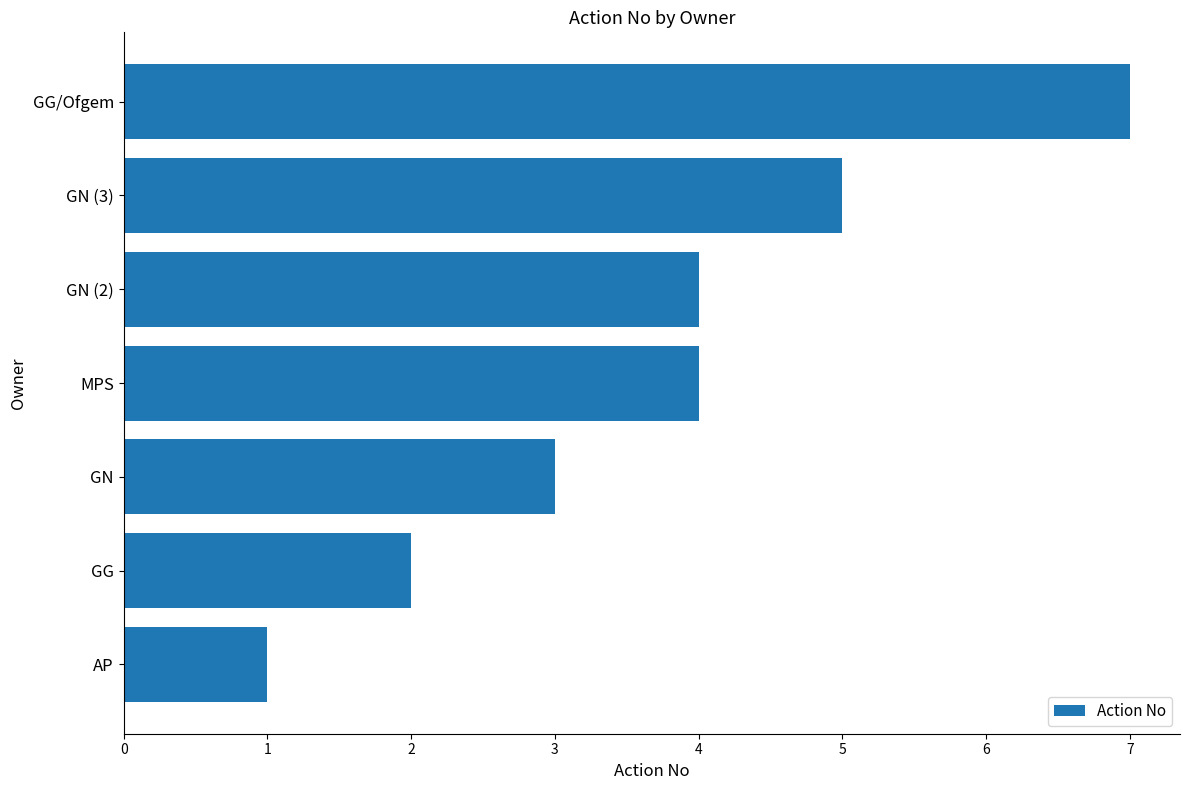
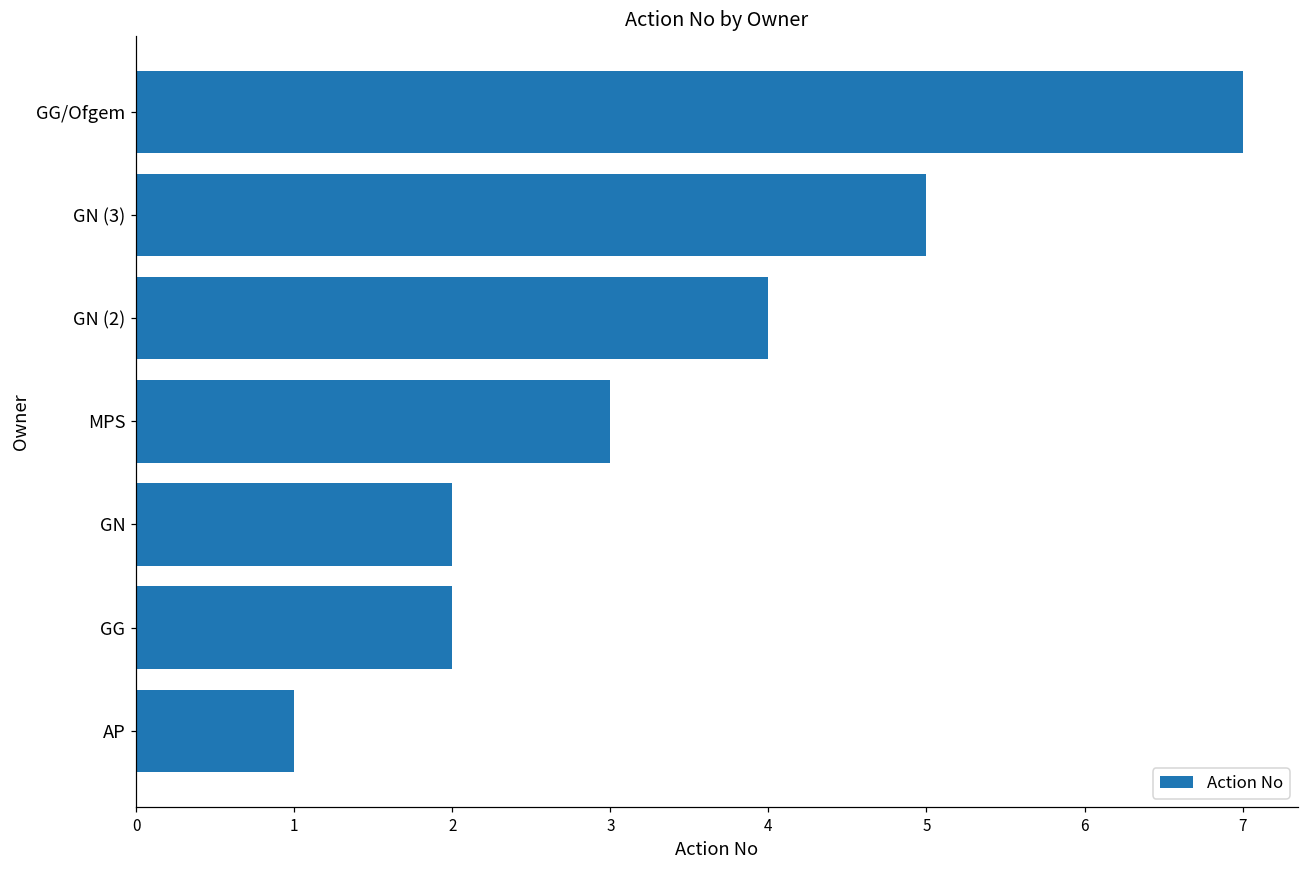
  {
    "GG/Ofgem": 7,
    "GN (3)": 5,
    "GN (2)": 4,
-   "MPS": 4,
-   "GN": 3,
+   "MPS": 3,
+   "GN": 2,
    "GG": 2,
    "AP": 1
  }
